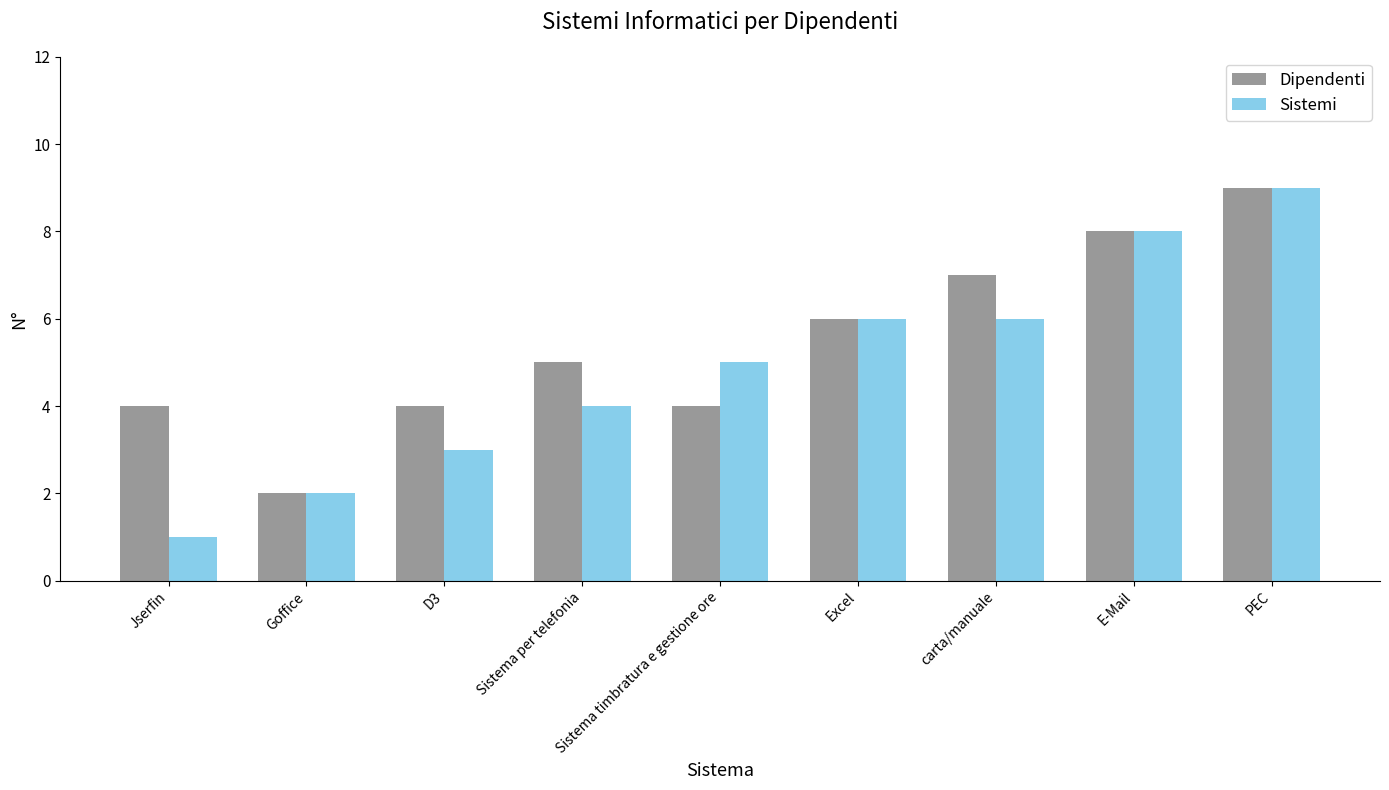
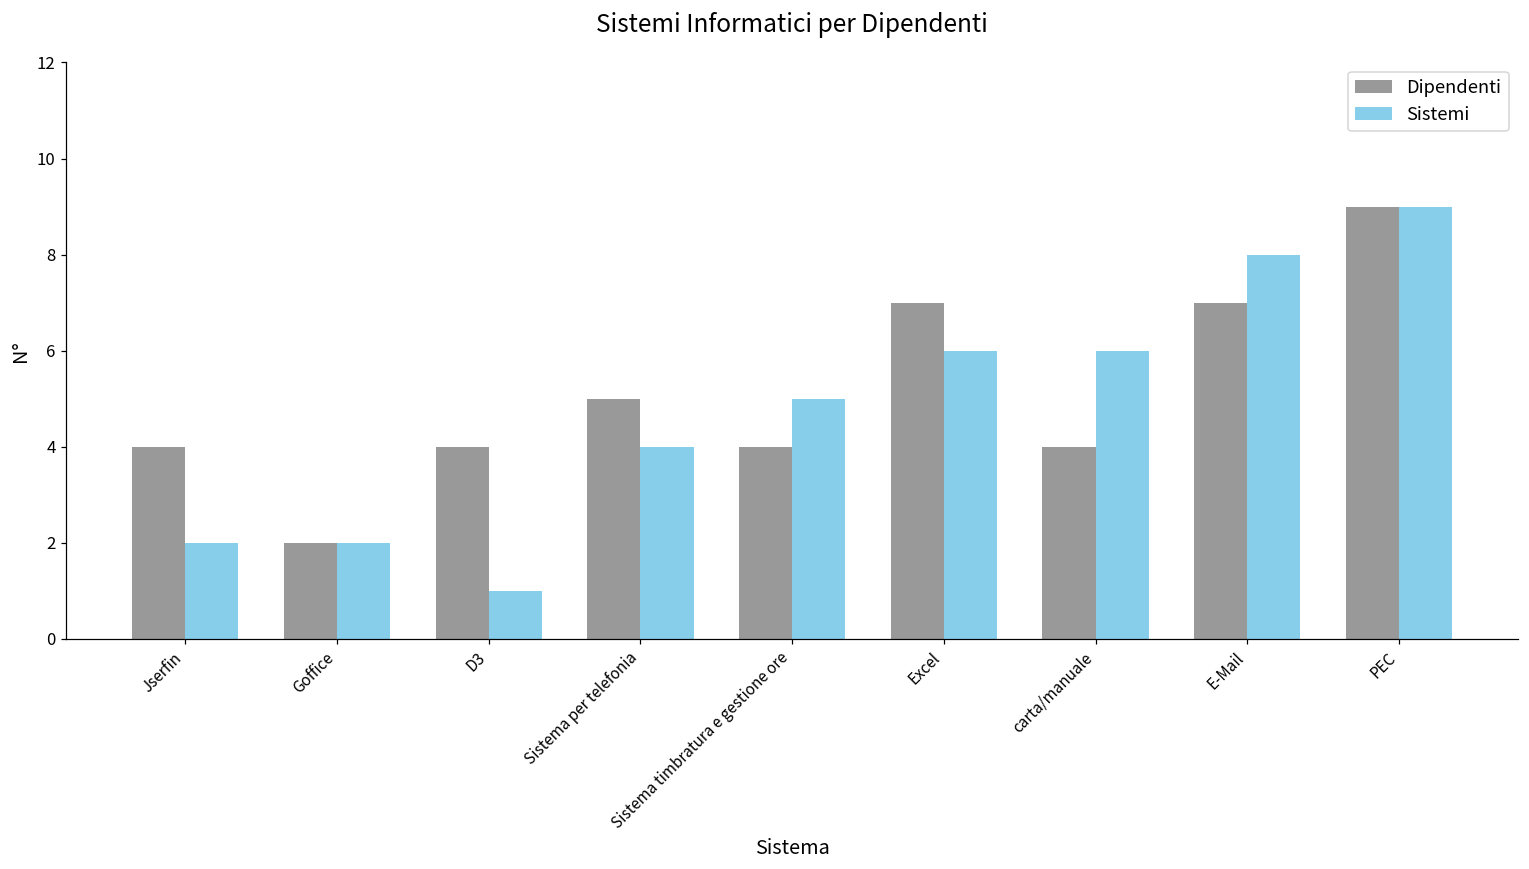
  {
    "Dipendenti": {
      "Jserfin": 4,
      "Goffice": 2,
      "D3": 4,
      "Sistema per telefonia": 5,
      "Sistema timbratura e gestione ore": 4,
-     "Excel": 6,
-     "carta/manuale": 7,
-     "E-Mail": 8,
+     "Excel": 7,
+     "carta/manuale": 4,
+     "E-Mail": 7,
      "PEC": 9
    },
    "Sistemi": {
-     "Jserfin": 1,
+     "Jserfin": 2,
      "Goffice": 2,
-     "D3": 3,
+     "D3": 1,
      "Sistema per telefonia": 4,
      "Sistema timbratura e gestione ore": 5,
      "Excel": 6,
      "carta/manuale": 6,
      "E-Mail": 8,
      "PEC": 9
    }
  }
